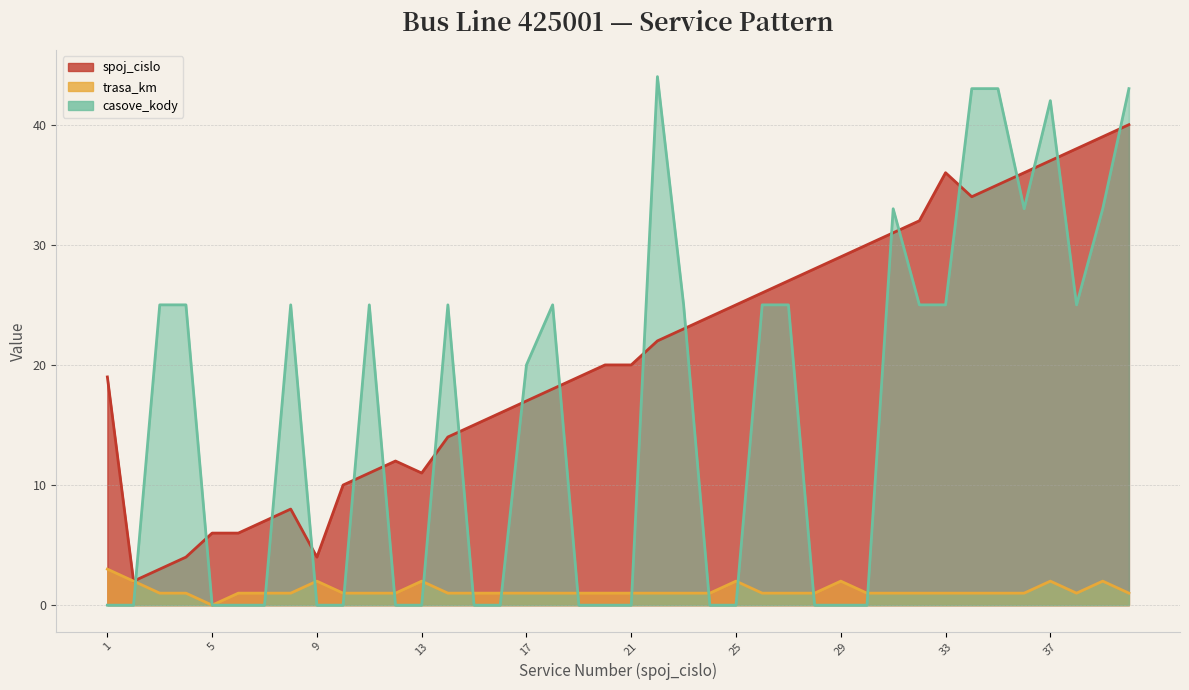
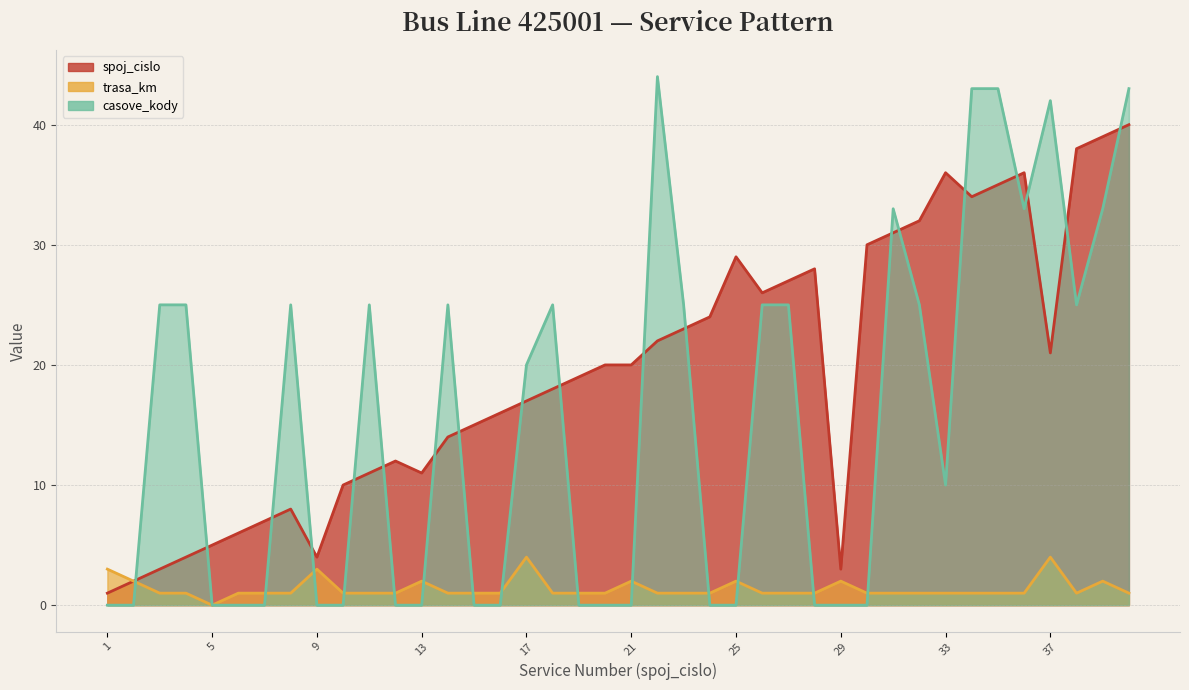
  {
    "spoj_cislo": {
-     "1": 19,
-     "5": 6,
+     "1": 1,
+     "5": 5,
      "9": 4,
      "13": 11,
      "17": 17,
      "21": 20,
-     "25": 25,
-     "29": 29,
+     "25": 29,
+     "29": 3,
      "33": 36,
-     "37": 37
+     "37": 21
    },
    "trasa_km": {
      "1": 3,
-     "9": 2,
+     "9": 3,
      "13": 2,
-     "17": 1,
-     "21": 1,
+     "17": 4,
+     "21": 2,
      "25": 2,
      "29": 2,
      "33": 1,
-     "37": 2
+     "37": 4
    },
    "casove_kody": {
      "1": 0,
      "9": 0,
      "13": 0,
      "17": 20,
      "21": 0,
      "25": 0,
      "29": 0,
-     "33": 25,
+     "33": 10,
      "37": 42
    }
  }
